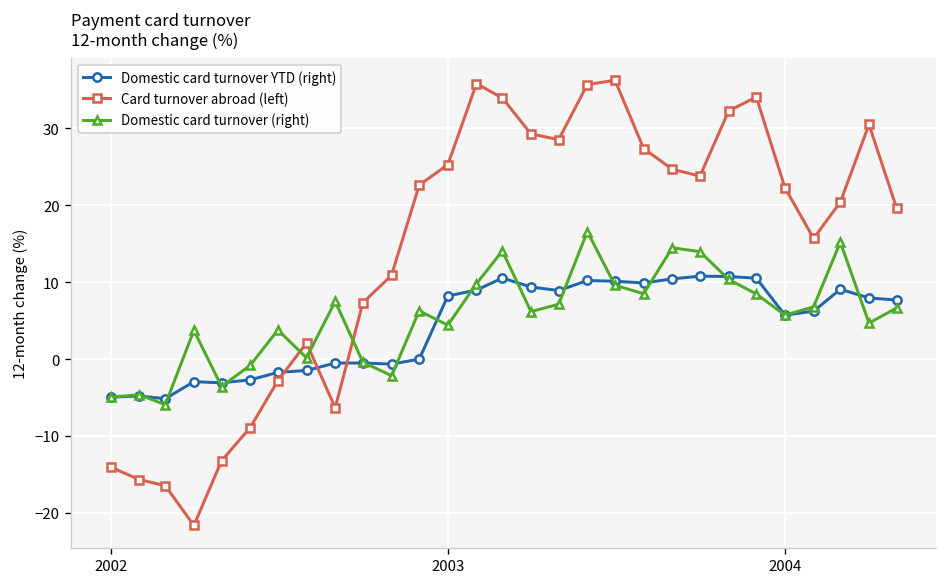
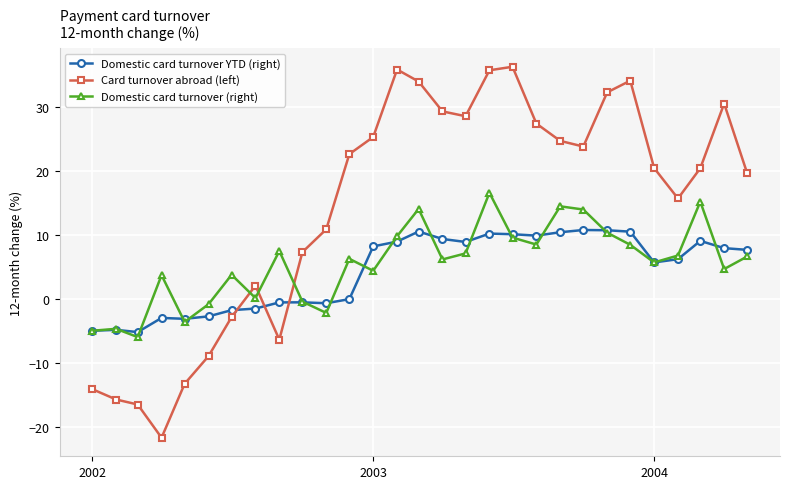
  {
    "Domestic card turnover YTD (right)": {
      "2003": 8
    },
    "Card turnover abroad (left)": {
      "2002": -14,
      "2003": 25,
-     "2004": 22
+     "2004": 20
    },
    "Domestic card turnover (right)": {
      "2003": 4
    }
  }
